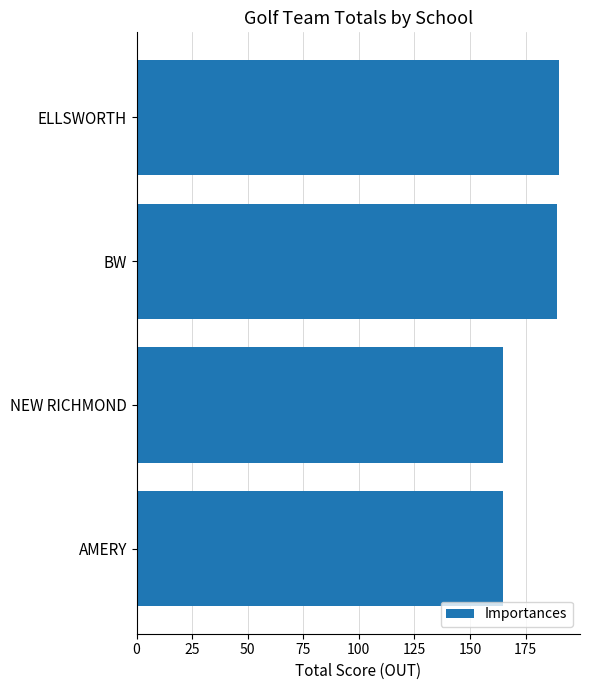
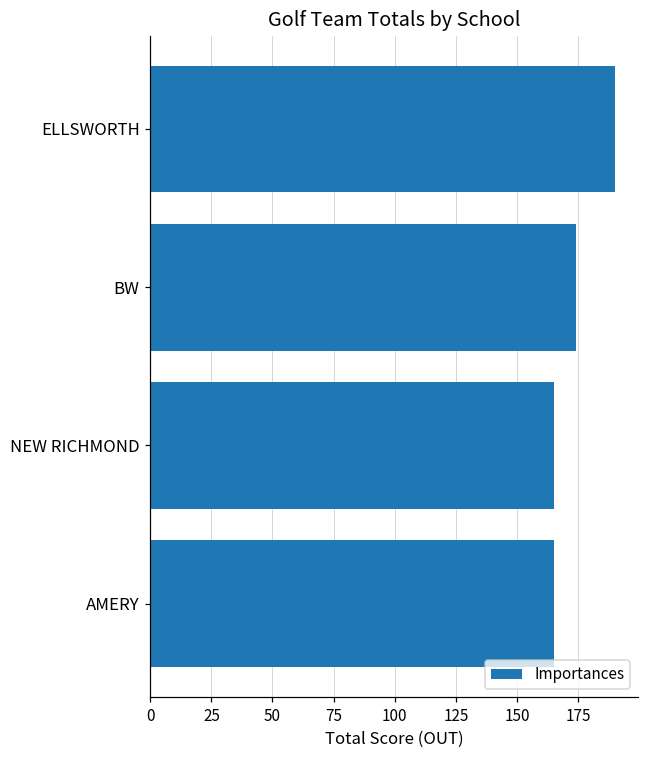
  {
    "ELLSWORTH": 190,
-   "BW": 189,
+   "BW": 174,
    "NEW RICHMOND": 165,
    "AMERY": 165
  }
